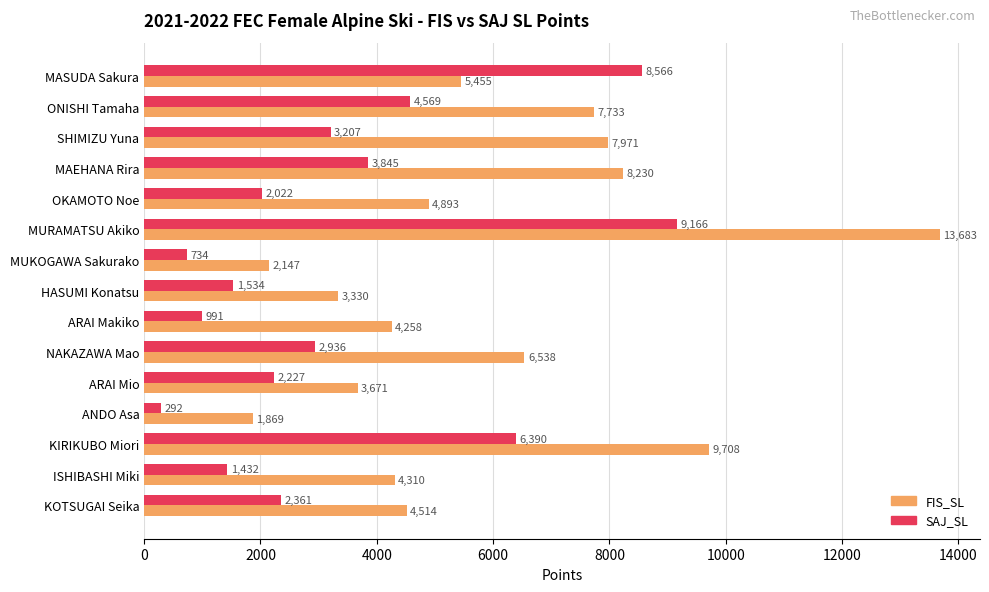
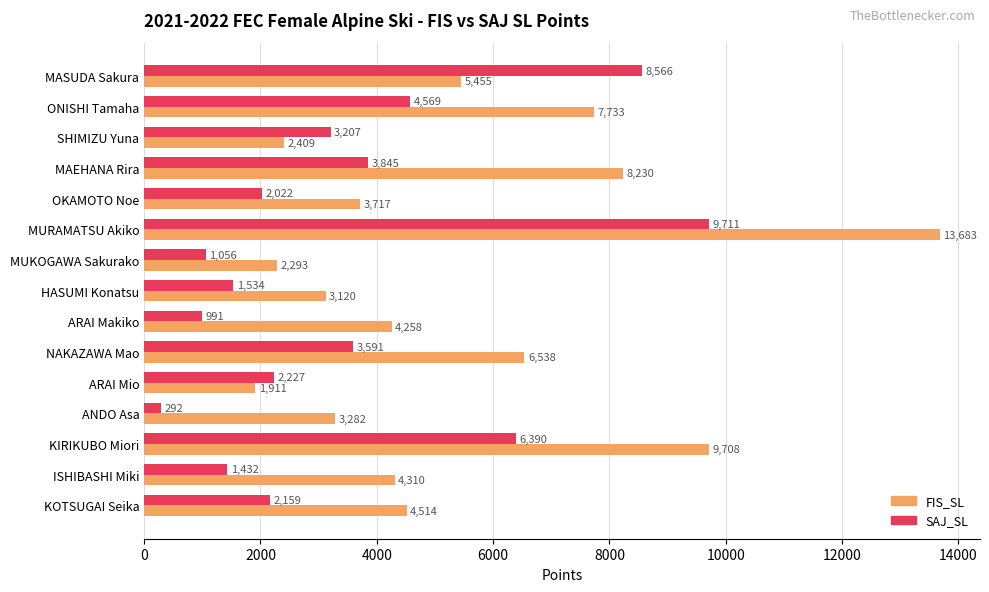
  {
    "FIS_SL": {
      "MASUDA Sakura": "5,455",
      "ONISHI Tamaha": "7,733",
-     "SHIMIZU Yuna": "7,971",
+     "SHIMIZU Yuna": "2,409",
      "MAEHANA Rira": "8,230",
-     "OKAMOTO Noe": "4,893",
+     "OKAMOTO Noe": "3,717",
      "MURAMATSU Akiko": "13,683",
-     "MUKOGAWA Sakurako": "2,147",
-     "HASUMI Konatsu": "3,330",
+     "MUKOGAWA Sakurako": "2,293",
+     "HASUMI Konatsu": "3,120",
      "ARAI Makiko": "4,258",
      "NAKAZAWA Mao": "6,538",
-     "ARAI Mio": "3,671",
-     "ANDO Asa": "1,869",
+     "ARAI Mio": "1,911",
+     "ANDO Asa": "3,282",
      "KIRIKUBO Miori": "9,708",
      "ISHIBASHI Miki": "4,310",
      "KOTSUGAI Seika": "4,514"
    },
    "SAJ_SL": {
      "MASUDA Sakura": "8,566",
      "ONISHI Tamaha": "4,569",
      "SHIMIZU Yuna": "3,207",
      "MAEHANA Rira": "3,845",
      "OKAMOTO Noe": "2,022",
-     "MURAMATSU Akiko": "9,166",
-     "MUKOGAWA Sakurako": "734",
+     "MURAMATSU Akiko": "9,711",
+     "MUKOGAWA Sakurako": "1,056",
      "HASUMI Konatsu": "1,534",
      "ARAI Makiko": "991",
-     "NAKAZAWA Mao": "2,936",
+     "NAKAZAWA Mao": "3,591",
      "ARAI Mio": "2,227",
      "ANDO Asa": "292",
      "KIRIKUBO Miori": "6,390",
      "ISHIBASHI Miki": "1,432",
-     "KOTSUGAI Seika": "2,361"
+     "KOTSUGAI Seika": "2,159"
    }
  }
